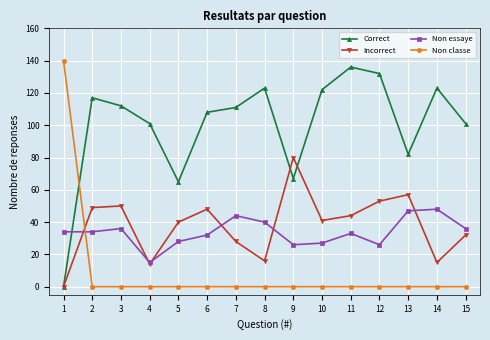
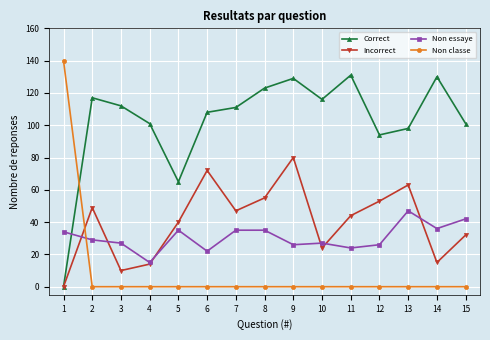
  {
    "Correct": {
      "2": 117,
      "3": 112,
      "4": 101,
      "5": 65,
      "6": 108,
      "7": 111,
      "8": 123,
-     "9": 67,
-     "10": 122,
-     "11": 136,
-     "12": 132,
-     "13": 82,
-     "14": 123,
+     "9": 129,
+     "10": 116,
+     "11": 131,
+     "12": 94,
+     "13": 98,
+     "14": 130,
      "15": 101
    },
    "Incorrect": {
      "2": 49,
-     "3": 50,
+     "3": 10,
      "5": 40,
-     "6": 48,
-     "7": 28,
-     "8": 16,
+     "6": 72,
+     "7": 47,
+     "8": 55,
      "9": 80,
-     "10": 41,
+     "10": 24,
      "11": 44,
      "12": 53,
-     "13": 57,
+     "13": 63,
      "14": 15,
      "15": 32
    },
    "Non essaye": {
      "1": 34,
-     "2": 34,
-     "3": 36,
-     "5": 28,
-     "6": 32,
-     "7": 44,
-     "8": 40,
+     "2": 29,
+     "3": 27,
+     "5": 35,
+     "6": 22,
+     "7": 35,
+     "8": 35,
      "9": 26,
      "10": 27,
-     "11": 33,
+     "11": 24,
      "12": 26,
      "13": 47,
-     "14": 48,
-     "15": 36
+     "14": 36,
+     "15": 42
    },
    "Non classe": {
      "1": 140,
      "2": 0,
      "3": 0,
      "4": 0,
      "5": 0,
      "6": 0,
      "7": 0,
      "8": 0,
      "9": 0,
      "10": 0,
      "11": 0,
      "12": 0,
      "13": 0,
      "14": 0,
      "15": 0
    }
  }
